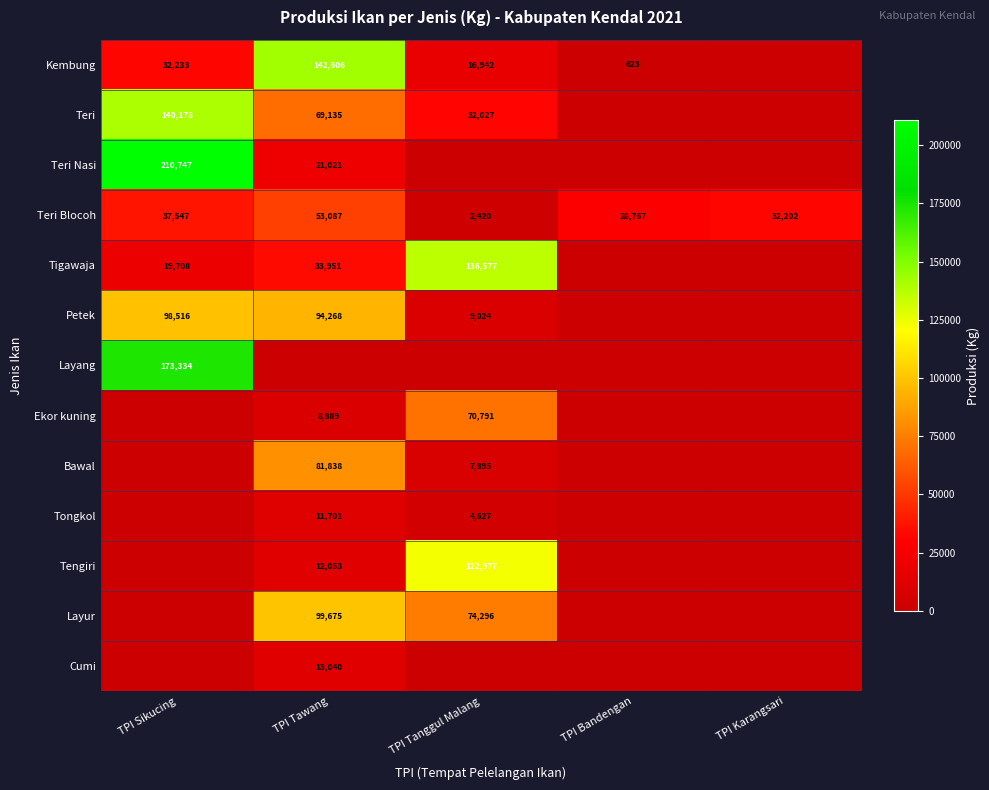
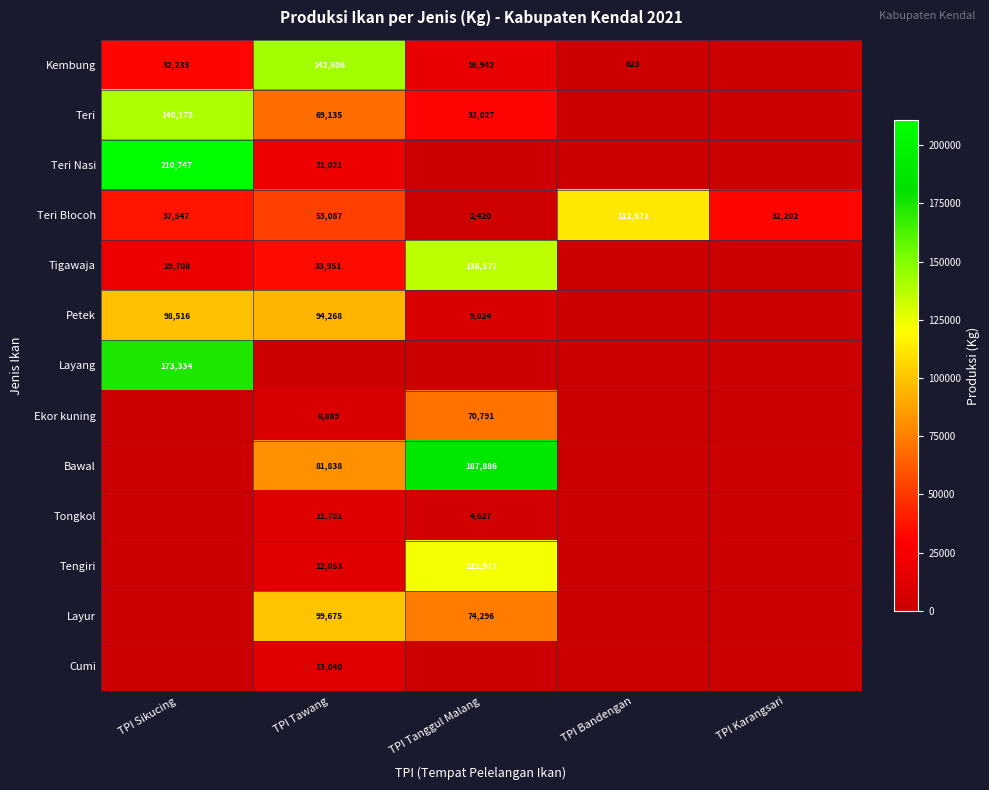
  {
    "Kembung": {
      "TPI Sikucing": "32,233",
      "TPI Tawang": "142,606",
      "TPI Tanggul Malang": "16,942",
      "TPI Bandengan": "623"
    },
    "Teri": {
      "TPI Sikucing": "140,178",
      "TPI Tawang": "69,135",
      "TPI Tanggul Malang": "32,027"
    },
    "Teri Nasi": {
      "TPI Sikucing": "210,747",
      "TPI Tawang": "21,021"
    },
    "Teri Blocoh": {
      "TPI Sikucing": "37,547",
      "TPI Tawang": "53,087",
      "TPI Tanggul Malang": "2,420",
-     "TPI Bandengan": "28,767",
+     "TPI Bandengan": "112,671",
      "TPI Karangsari": "32,202"
    },
    "Tigawaja": {
      "TPI Sikucing": "19,708",
      "TPI Tawang": "33,951",
      "TPI Tanggul Malang": "136,577"
    },
    "Petek": {
      "TPI Sikucing": "98,516",
      "TPI Tawang": "94,268",
      "TPI Tanggul Malang": "9,024"
    },
    "Layang": {
      "TPI Sikucing": "173,334"
    },
    "Ekor kuning": {
      "TPI Tawang": "8,889",
      "TPI Tanggul Malang": "70,791"
    },
    "Bawal": {
      "TPI Tawang": "81,838",
-     "TPI Tanggul Malang": "7,895"
+     "TPI Tanggul Malang": "187,886"
    },
    "Tongkol": {
      "TPI Tawang": "11,701",
      "TPI Tanggul Malang": "4,627"
    },
    "Tengiri": {
      "TPI Tawang": "12,053",
      "TPI Tanggul Malang": "122,977"
    },
    "Layur": {
      "TPI Tawang": "99,675",
      "TPI Tanggul Malang": "74,296"
    },
    "Cumi": {
      "TPI Tawang": "13,040"
    }
  }
